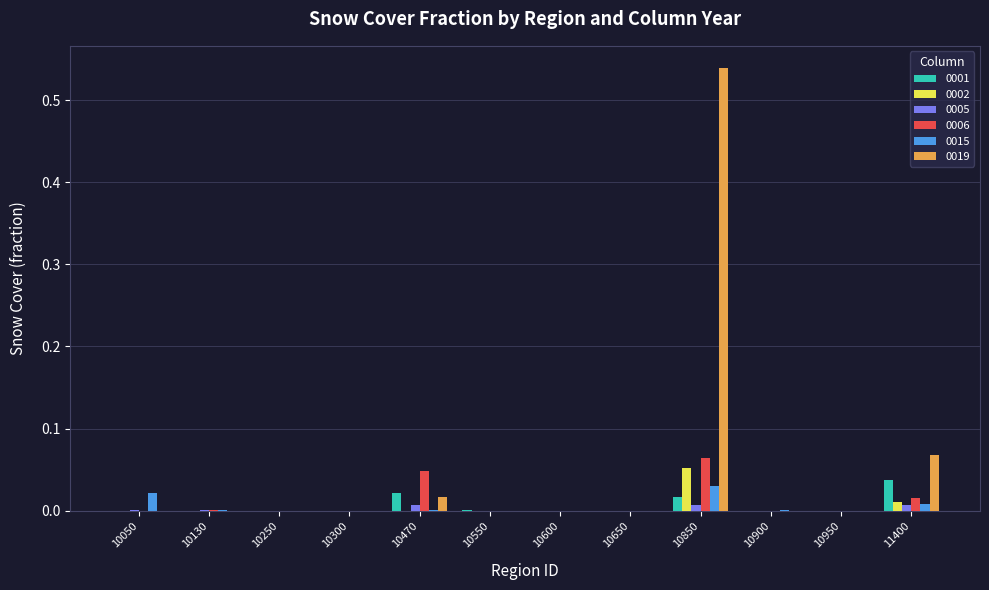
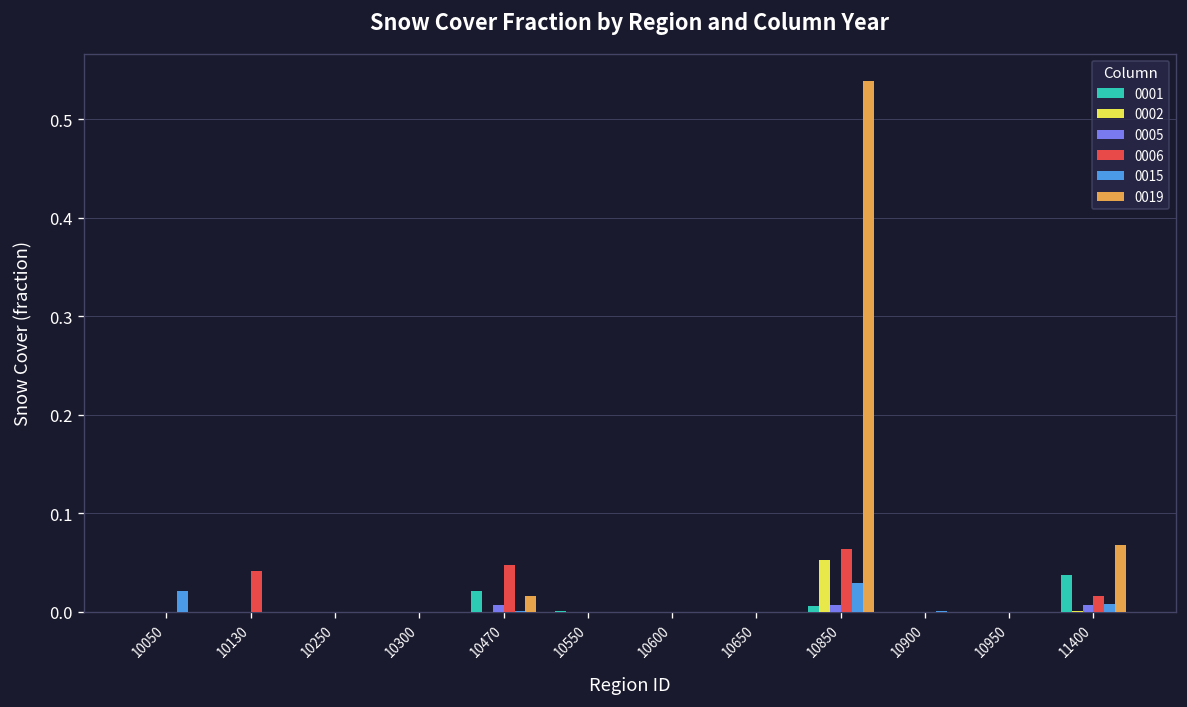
  {
    "0001": {
      "10050": 0.00,
      "10250": 0.00,
      "10300": 0.00,
      "10470": 0.02,
      "10600": 0.00,
      "10650": 0.00,
-     "10850": 0.02,
+     "10850": 0.01,
      "10950": 0.00,
      "11400": 0.04
    },
    "0002": {
      "10050": 0.00,
      "10130": 0.00,
      "10250": 0.00,
      "10300": 0.00,
      "10550": 0.00,
      "10600": 0.00,
      "10650": 0.00,
      "10850": 0.05,
      "10900": 0.00,
      "10950": 0.00,
-     "11400": 0.01
+     "11400": 0.00
    },
    "0006": {
      "10050": 0.00,
-     "10130": 0.00,
+     "10130": 0.04,
      "10250": 0.00,
      "10300": 0.00,
      "10470": 0.05,
      "10550": 0.00,
      "10600": 0.00,
      "10650": 0.00,
      "10850": 0.06,
      "10900": 0.00,
      "10950": 0.00,
      "11400": 0.02
    },
    "0019": {
      "10050": 0.00,
      "10250": 0.00,
      "10300": 0.00,
      "10470": 0.02,
      "10550": 0.00,
      "10600": 0.00,
      "10650": 0.00,
      "10850": 0.54,
      "10900": 0.00,
      "10950": 0.00,
      "11400": 0.07
    }
  }
